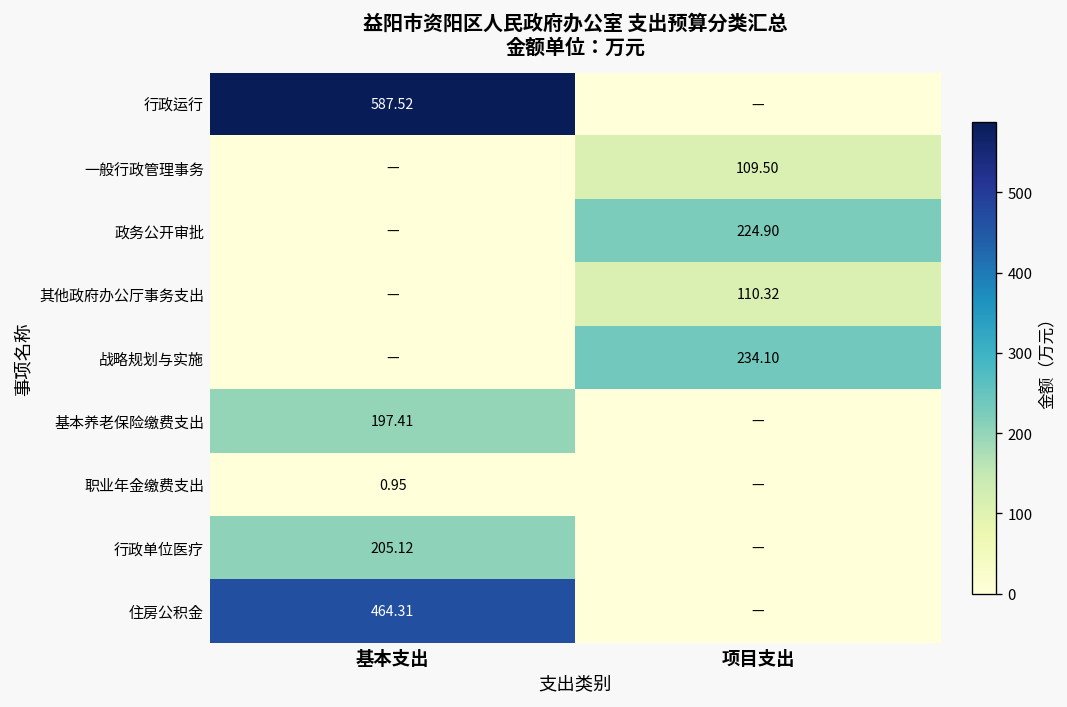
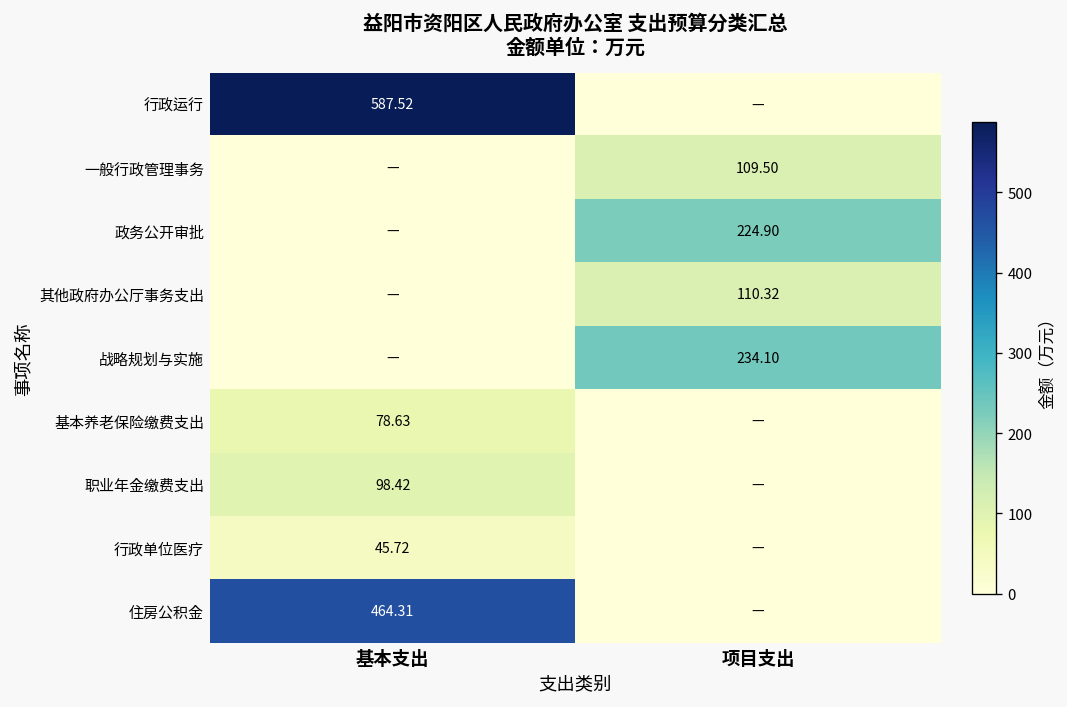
  {
    "行政运行": {
      "基本支出": 587.52
    },
    "一般行政管理事务": {
      "项目支出": 109.50
    },
    "政务公开审批": {
      "项目支出": 224.90
    },
    "其他政府办公厅事务支出": {
      "项目支出": 110.32
    },
    "战略规划与实施": {
      "项目支出": 234.10
    },
    "基本养老保险缴费支出": {
-     "基本支出": 197.41
+     "基本支出": 78.63
    },
    "职业年金缴费支出": {
-     "基本支出": 0.95
+     "基本支出": 98.42
    },
    "行政单位医疗": {
-     "基本支出": 205.12
+     "基本支出": 45.72
    },
    "住房公积金": {
      "基本支出": 464.31
    }
  }
